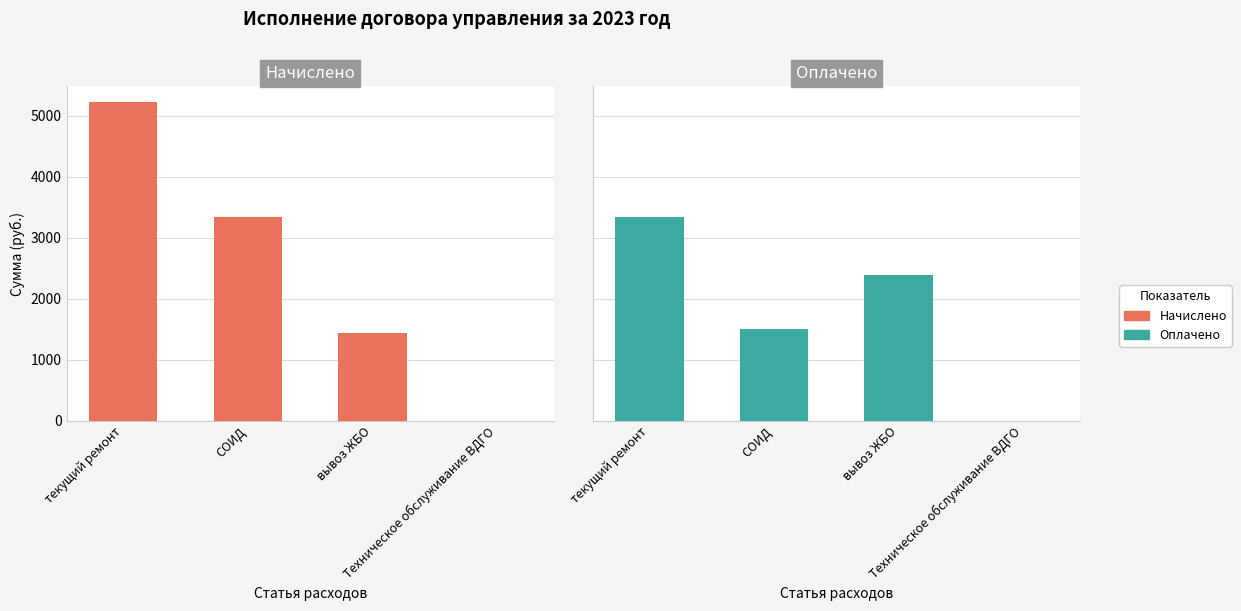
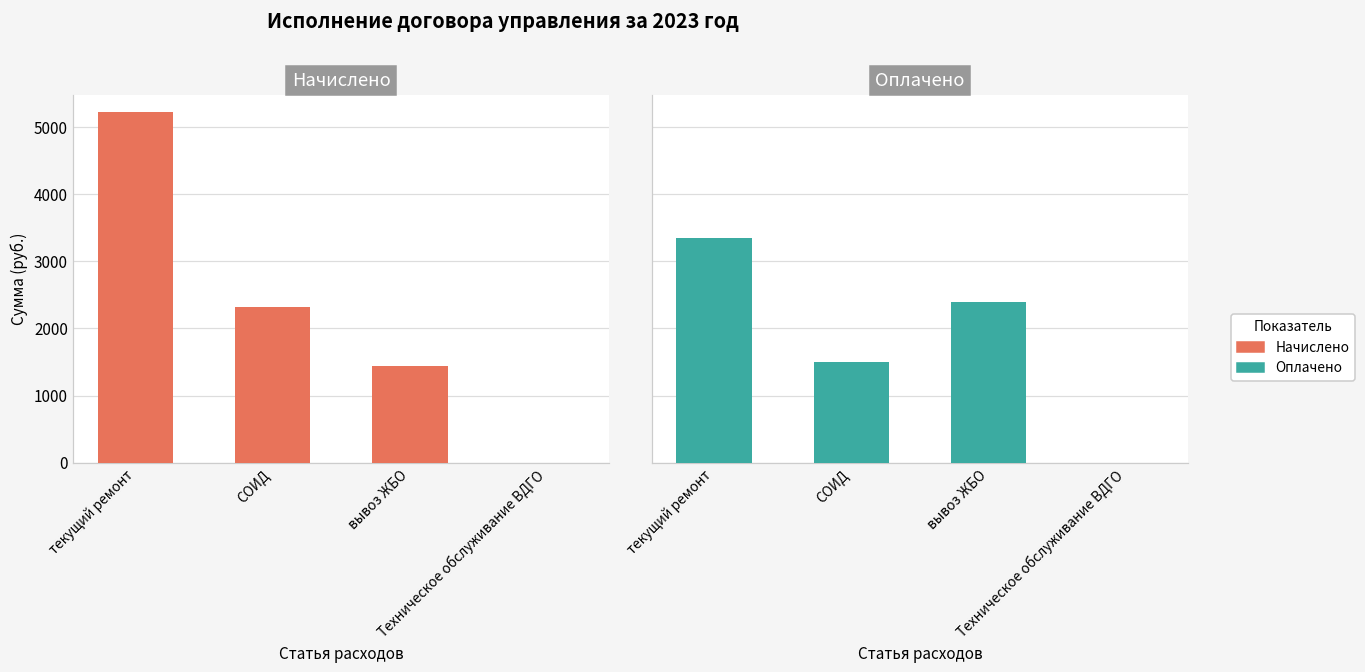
  {
    "Начислено": {
      "текущий ремонт": 5200,
-     "СОИД": 3300,
+     "СОИД": 2300,
      "вывоз ЖБО": 1400,
      "Техническое обслуживание ВДГО": 0
    }
  }
